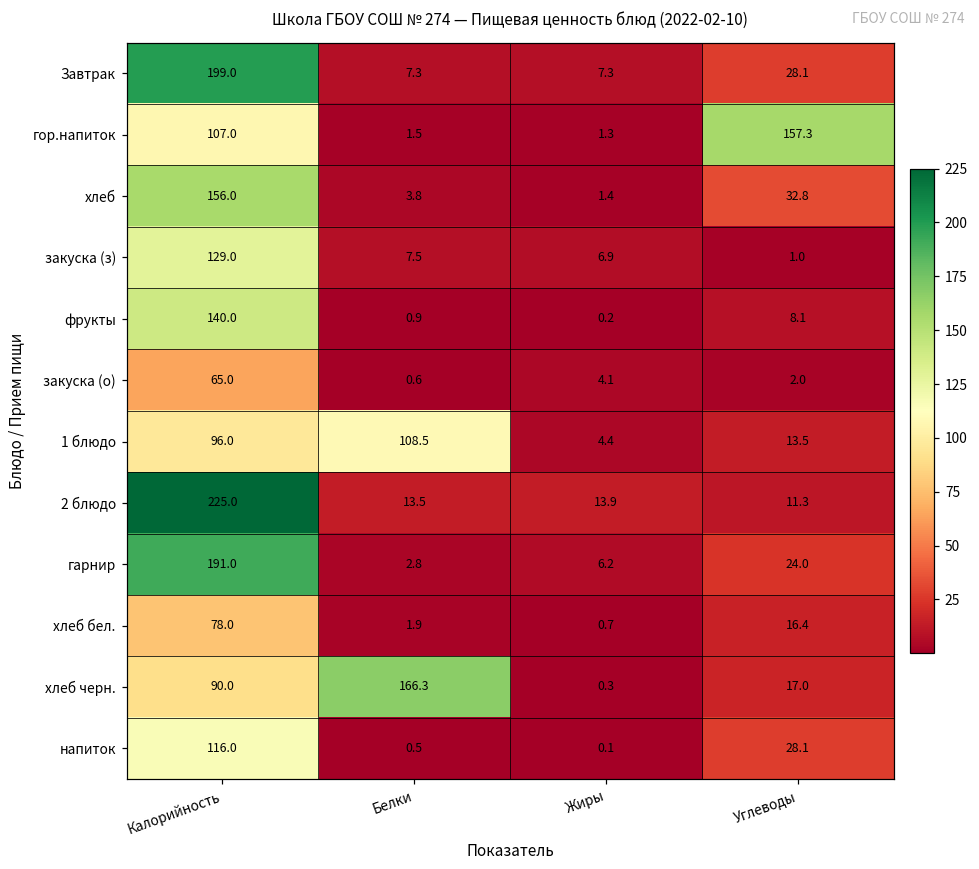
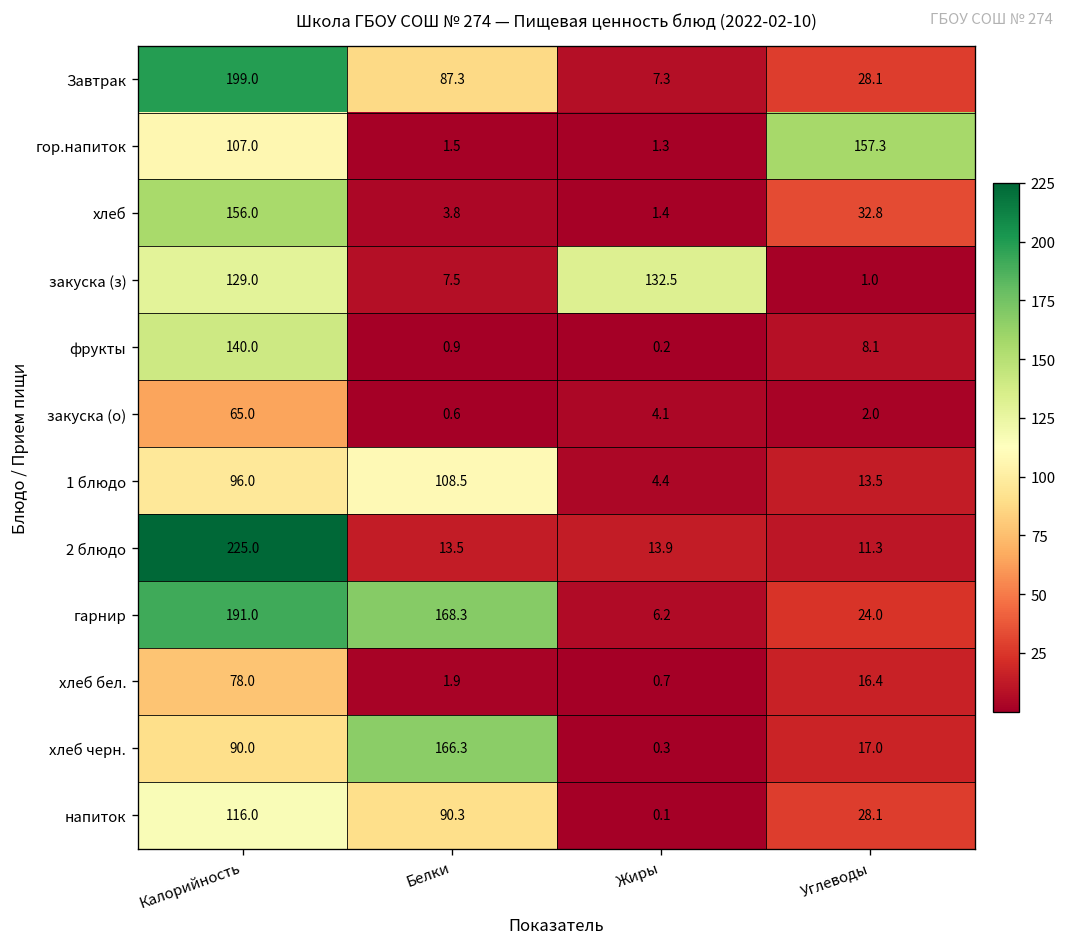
  {
    "Завтрак": {
      "Калорийность": 199.0,
-     "Белки": 7.3,
+     "Белки": 87.3,
      "Жиры": 7.3,
      "Углеводы": 28.1
    },
    "гор.напиток": {
      "Калорийность": 107.0,
      "Белки": 1.5,
      "Жиры": 1.3,
      "Углеводы": 157.3
    },
    "хлеб": {
      "Калорийность": 156.0,
      "Белки": 3.8,
      "Жиры": 1.4,
      "Углеводы": 32.8
    },
    "закуска (з)": {
      "Калорийность": 129.0,
      "Белки": 7.5,
-     "Жиры": 6.9,
+     "Жиры": 132.5,
      "Углеводы": 1.0
    },
    "фрукты": {
      "Калорийность": 140.0,
      "Белки": 0.9,
      "Жиры": 0.2,
      "Углеводы": 8.1
    },
    "закуска (о)": {
      "Калорийность": 65.0,
      "Белки": 0.6,
      "Жиры": 4.1,
      "Углеводы": 2.0
    },
    "1 блюдо": {
      "Калорийность": 96.0,
      "Белки": 108.5,
      "Жиры": 4.4,
      "Углеводы": 13.5
    },
    "2 блюдо": {
      "Калорийность": 225.0,
      "Белки": 13.5,
      "Жиры": 13.9,
      "Углеводы": 11.3
    },
    "гарнир": {
      "Калорийность": 191.0,
-     "Белки": 2.8,
+     "Белки": 168.3,
      "Жиры": 6.2,
      "Углеводы": 24.0
    },
    "хлеб бел.": {
      "Калорийность": 78.0,
      "Белки": 1.9,
      "Жиры": 0.7,
      "Углеводы": 16.4
    },
    "хлеб черн.": {
      "Калорийность": 90.0,
      "Белки": 166.3,
      "Жиры": 0.3,
      "Углеводы": 17.0
    },
    "напиток": {
      "Калорийность": 116.0,
-     "Белки": 0.5,
+     "Белки": 90.3,
      "Жиры": 0.1,
      "Углеводы": 28.1
    }
  }
